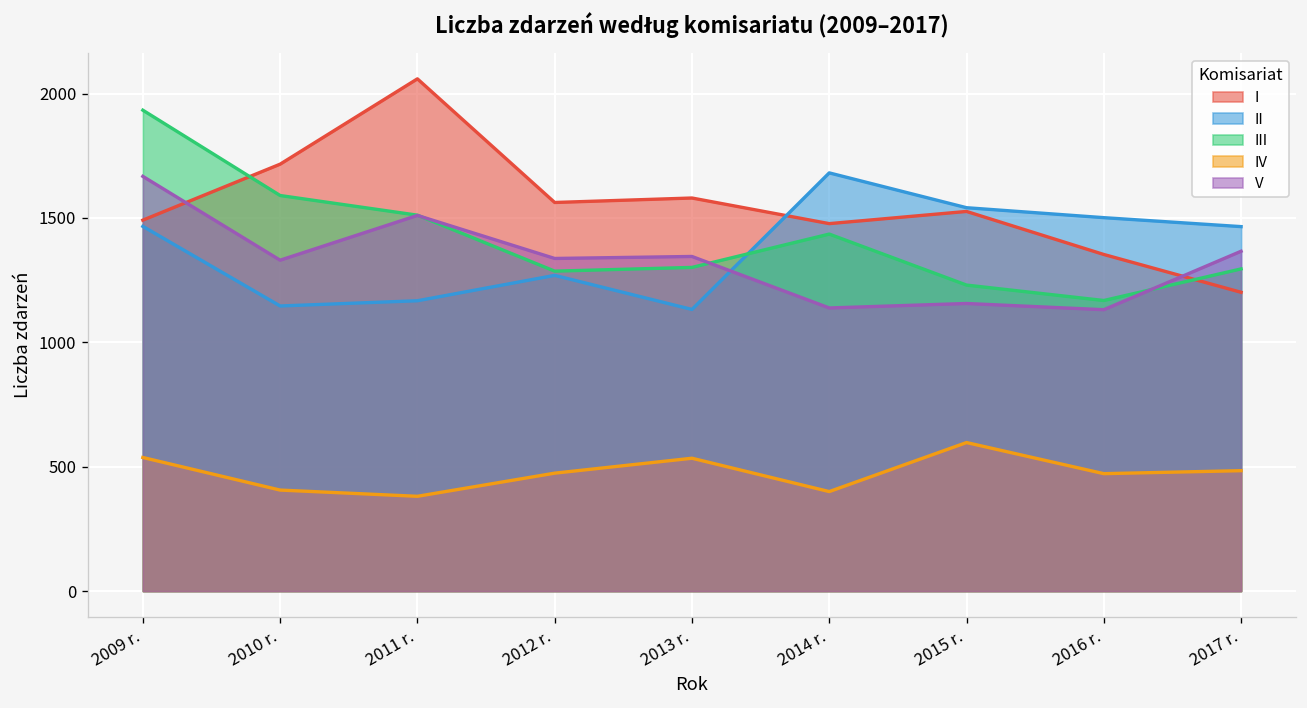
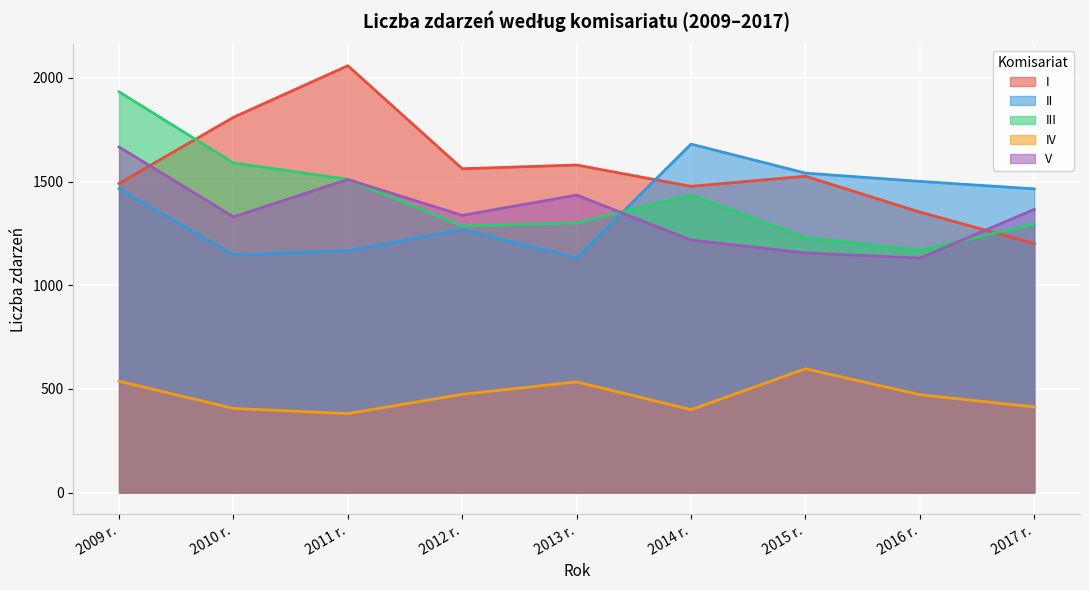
  {
    "I": {
      "2009 r.": 1490,
-     "2010 r.": 1720,
+     "2010 r.": 1810,
      "2011 r.": 2060,
      "2012 r.": 1560,
      "2013 r.": 1580,
      "2014 r.": 1480,
      "2015 r.": 1530,
      "2016 r.": 1350,
      "2017 r.": 1200
    },
    "II": {
      "2009 r.": 1470,
      "2010 r.": 1150,
      "2011 r.": 1170,
      "2012 r.": 1270,
      "2013 r.": 1130,
      "2014 r.": 1680,
      "2015 r.": 1540,
      "2016 r.": 1500,
      "2017 r.": 1470
    },
    "III": {
      "2009 r.": 1930,
      "2010 r.": 1590,
      "2012 r.": 1290,
      "2013 r.": 1300,
      "2014 r.": 1440,
      "2015 r.": 1230,
      "2016 r.": 1170,
      "2017 r.": 1300
    },
    "IV": {
      "2009 r.": 540,
      "2010 r.": 410,
      "2011 r.": 380,
      "2012 r.": 470,
      "2013 r.": 530,
      "2014 r.": 400,
      "2015 r.": 600,
      "2016 r.": 470,
-     "2017 r.": 480
+     "2017 r.": 410
    },
    "V": {
      "2009 r.": 1670,
      "2010 r.": 1330,
      "2012 r.": 1340,
-     "2013 r.": 1350,
-     "2014 r.": 1140,
+     "2013 r.": 1440,
+     "2014 r.": 1220,
      "2015 r.": 1160,
      "2016 r.": 1130,
      "2017 r.": 1370
    }
  }
